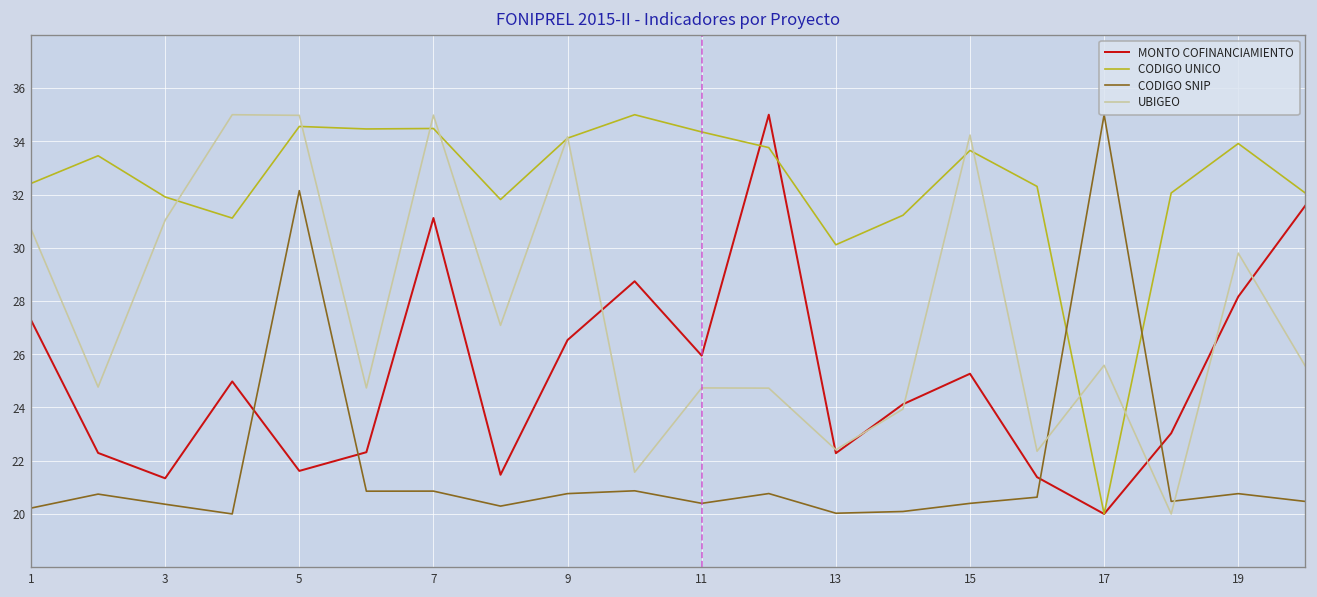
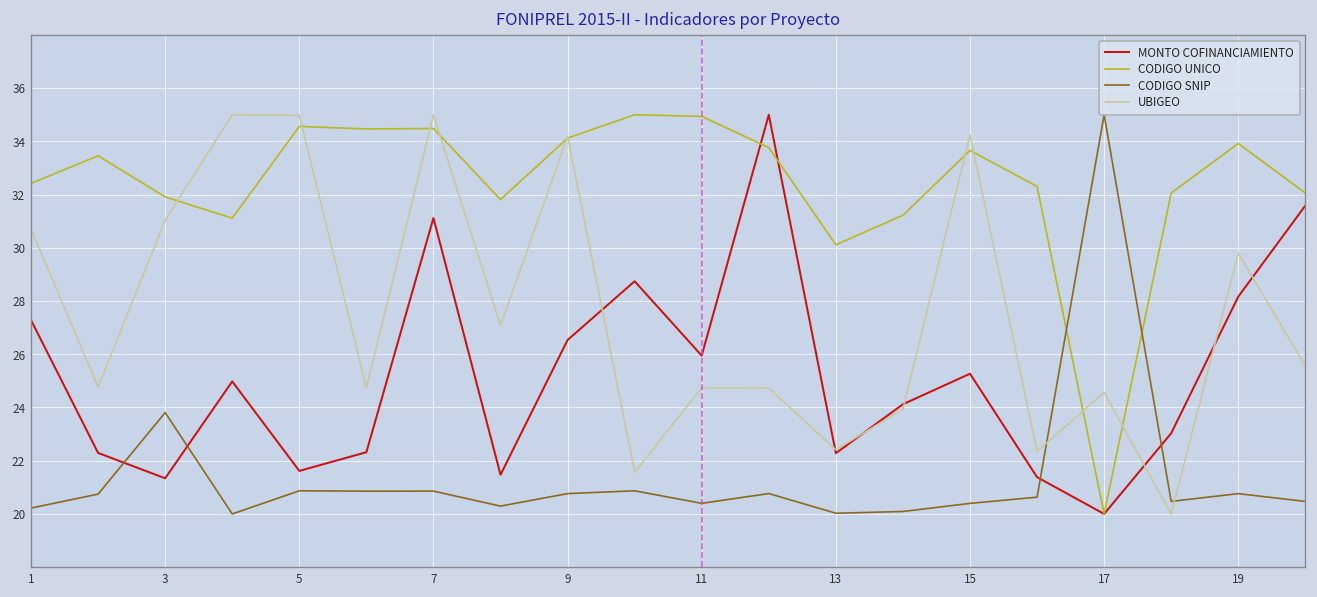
  {
    "MONTO COFINANCIAMIENTO": {
      "1": 27.3,
      "3": 21.3,
      "5": 21.6,
      "7": 31.1,
      "9": 26.5,
      "11": 25.9,
      "13": 22.3,
      "15": 25.3,
      "19": 28.2
    },
    "CODIGO UNICO": {
      "1": 32.4,
      "3": 31.9,
      "5": 34.6,
      "7": 34.5,
-     "11": 34.4,
+     "11": 34.9,
      "13": 30.1,
      "15": 33.7,
      "19": 33.9
    },
    "CODIGO SNIP": {
      "1": 20.2,
-     "3": 20.4,
-     "5": 32.1,
+     "3": 23.8,
+     "5": 20.9,
      "7": 20.9,
      "9": 20.8,
      "11": 20.4,
      "13": 20.0,
      "15": 20.4,
      "17": 35.0,
      "19": 20.8
    },
    "UBIGEO": {
      "1": 30.7,
      "3": 31.0,
      "5": 35.0,
      "7": 35.0,
      "11": 24.7,
      "13": 22.4,
      "15": 34.2,
-     "17": 25.6,
+     "17": 24.6,
      "19": 29.8
    }
  }
